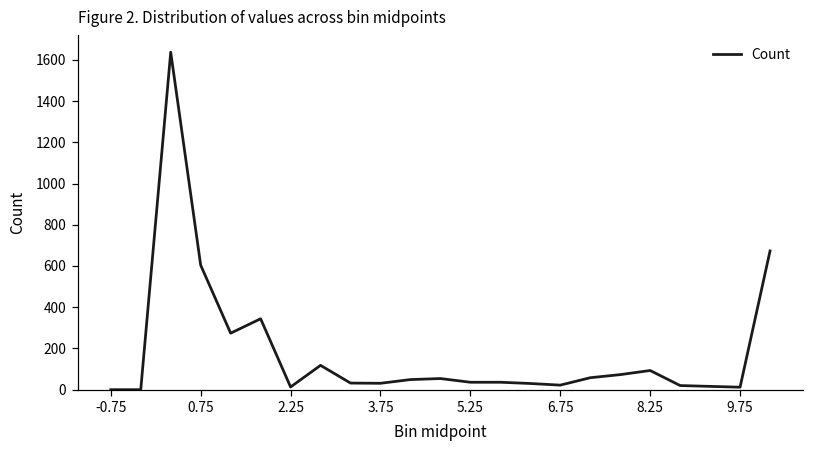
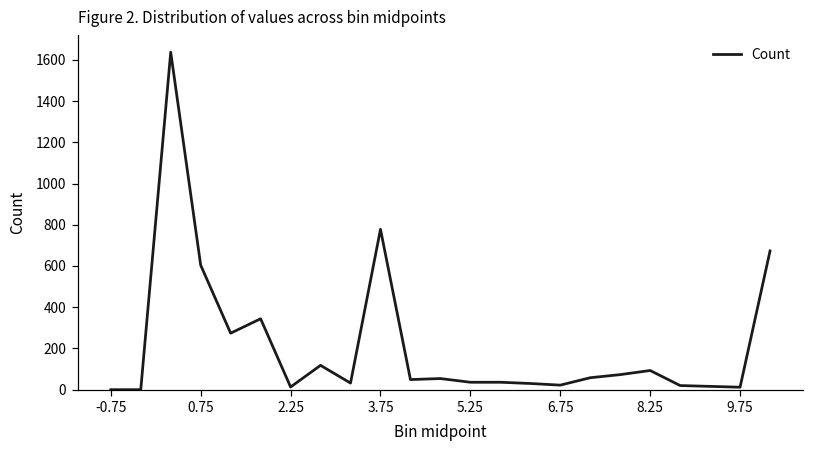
  {
    "-0.75": 0,
    "0.75": 600,
    "2.25": 10,
-   "3.75": 30,
+   "3.75": 780,
    "5.25": 40,
    "6.75": 20,
    "8.25": 90,
    "9.75": 10
  }
